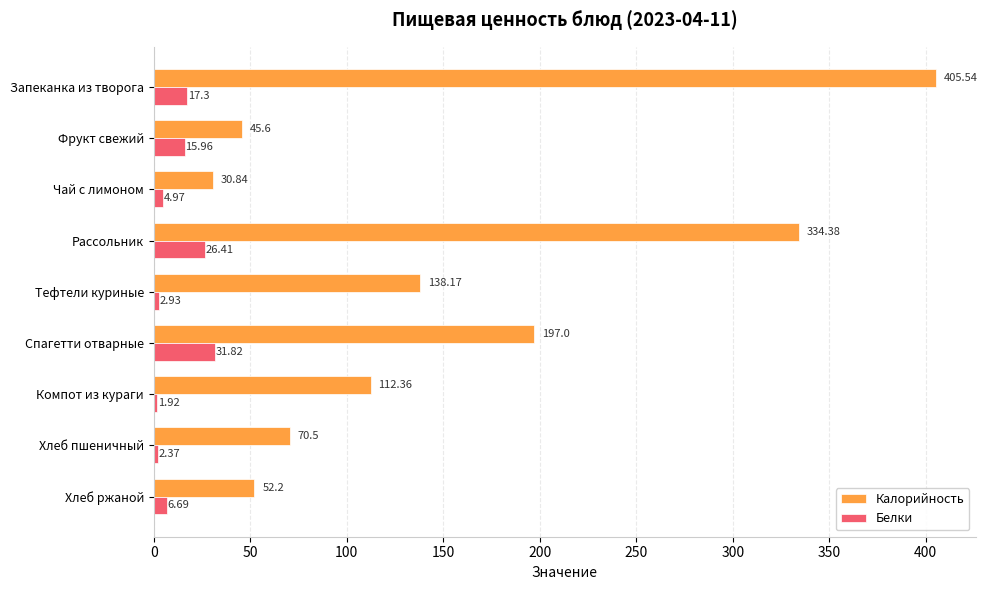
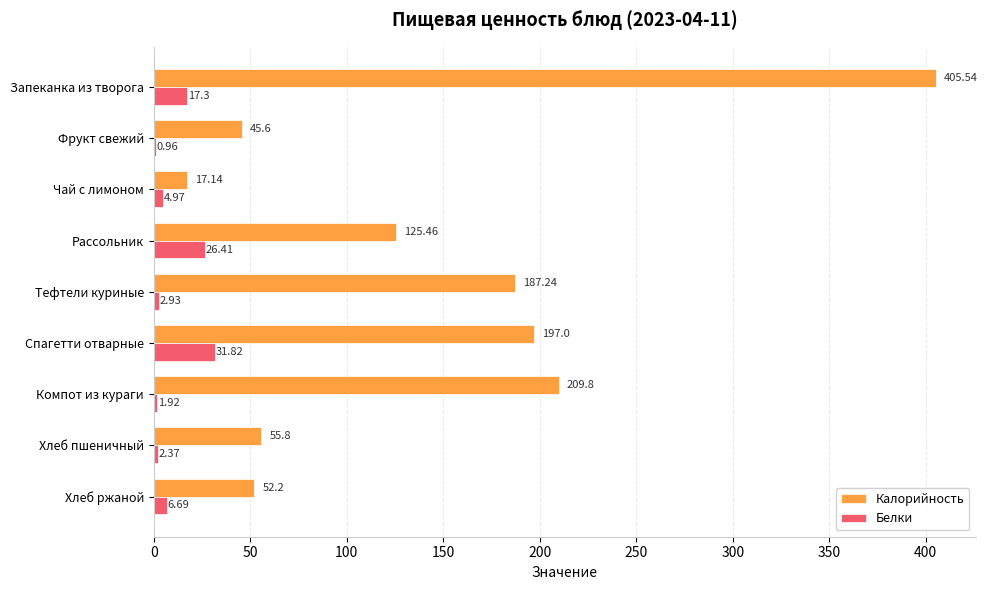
  {
    "Калорийность": {
      "Запеканка из творога": 405.54,
      "Фрукт свежий": 45.6,
-     "Чай с лимоном": 30.84,
-     "Рассольник": 334.38,
-     "Тефтели куриные": 138.17,
+     "Чай с лимоном": 17.14,
+     "Рассольник": 125.46,
+     "Тефтели куриные": 187.24,
      "Спагетти отварные": 197.0,
-     "Компот из кураги": 112.36,
-     "Хлеб пшеничный": 70.5,
+     "Компот из кураги": 209.8,
+     "Хлеб пшеничный": 55.8,
      "Хлеб ржаной": 52.2
    },
    "Белки": {
      "Запеканка из творога": 17.3,
-     "Фрукт свежий": 15.96,
+     "Фрукт свежий": 0.96,
      "Чай с лимоном": 4.97,
      "Рассольник": 26.41,
      "Тефтели куриные": 2.93,
      "Спагетти отварные": 31.82,
      "Компот из кураги": 1.92,
      "Хлеб пшеничный": 2.37,
      "Хлеб ржаной": 6.69
    }
  }
